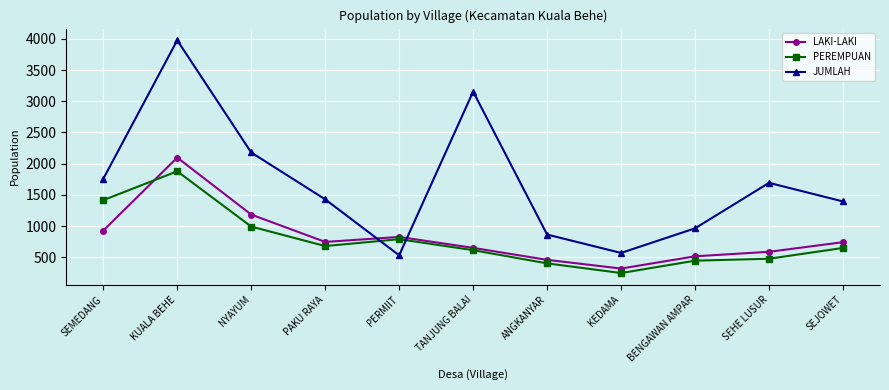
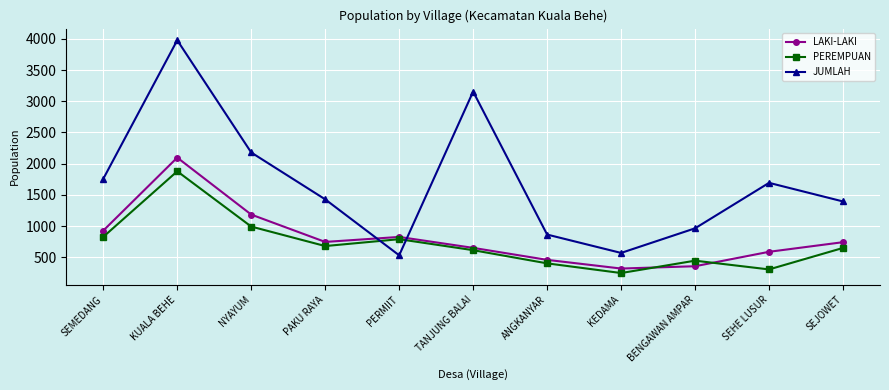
  {
    "LAKI-LAKI": {
      "SEMEDANG": 900,
      "KUALA BEHE": 2100,
      "NYAYUM": 1200,
      "PAKU RAYA": 700,
      "ANGKANYAR": 500,
      "KEDAMA": 300,
-     "BENGAWAN AMPAR": 500,
+     "BENGAWAN AMPAR": 400,
      "SEHE LUSUR": 600,
      "SEJOWET": 700
    },
    "PEREMPUAN": {
-     "SEMEDANG": 1400,
+     "SEMEDANG": 800,
      "KUALA BEHE": 1900,
      "NYAYUM": 1000,
      "PAKU RAYA": 700,
      "ANGKANYAR": 400,
      "KEDAMA": 300,
      "BENGAWAN AMPAR": 400,
-     "SEHE LUSUR": 500,
+     "SEHE LUSUR": 300,
      "SEJOWET": 700
    },
    "JUMLAH": {
      "SEMEDANG": 1800,
      "KUALA BEHE": 4000,
      "NYAYUM": 2200,
      "PAKU RAYA": 1400,
      "PERMIIT": 500,
      "TANJUNG BALAI": 3200,
      "ANGKANYAR": 900,
      "KEDAMA": 600,
      "BENGAWAN AMPAR": 1000,
      "SEHE LUSUR": 1700,
      "SEJOWET": 1400
    }
  }
